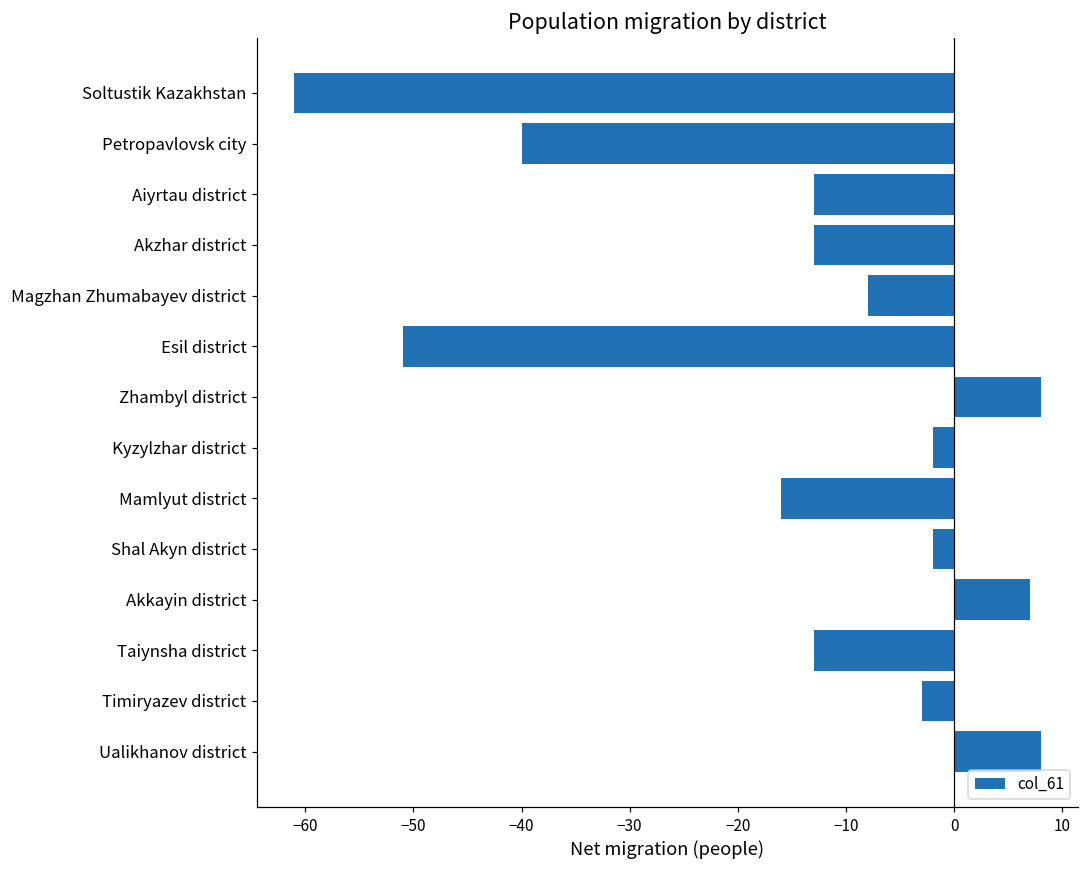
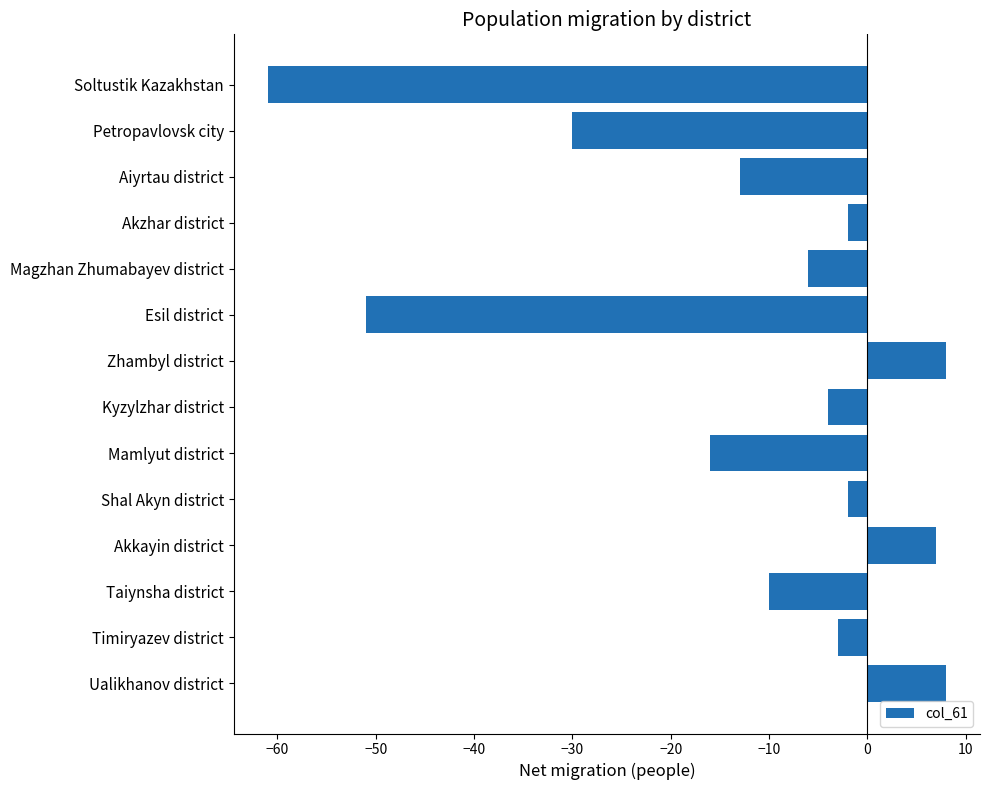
  {
    "Soltustik Kazakhstan": -61,
-   "Petropavlovsk city": -40,
+   "Petropavlovsk city": -30,
    "Aiyrtau district": -13,
-   "Akzhar district": -13,
-   "Magzhan Zhumabayev district": -8,
+   "Akzhar district": -2,
+   "Magzhan Zhumabayev district": -6,
    "Esil district": -51,
    "Zhambyl district": 8,
-   "Kyzylzhar district": -2,
+   "Kyzylzhar district": -4,
    "Mamlyut district": -16,
    "Shal Akyn district": -2,
    "Akkayin district": 7,
-   "Taiynsha district": -13,
+   "Taiynsha district": -10,
    "Timiryazev district": -3,
    "Ualikhanov district": 8
  }
